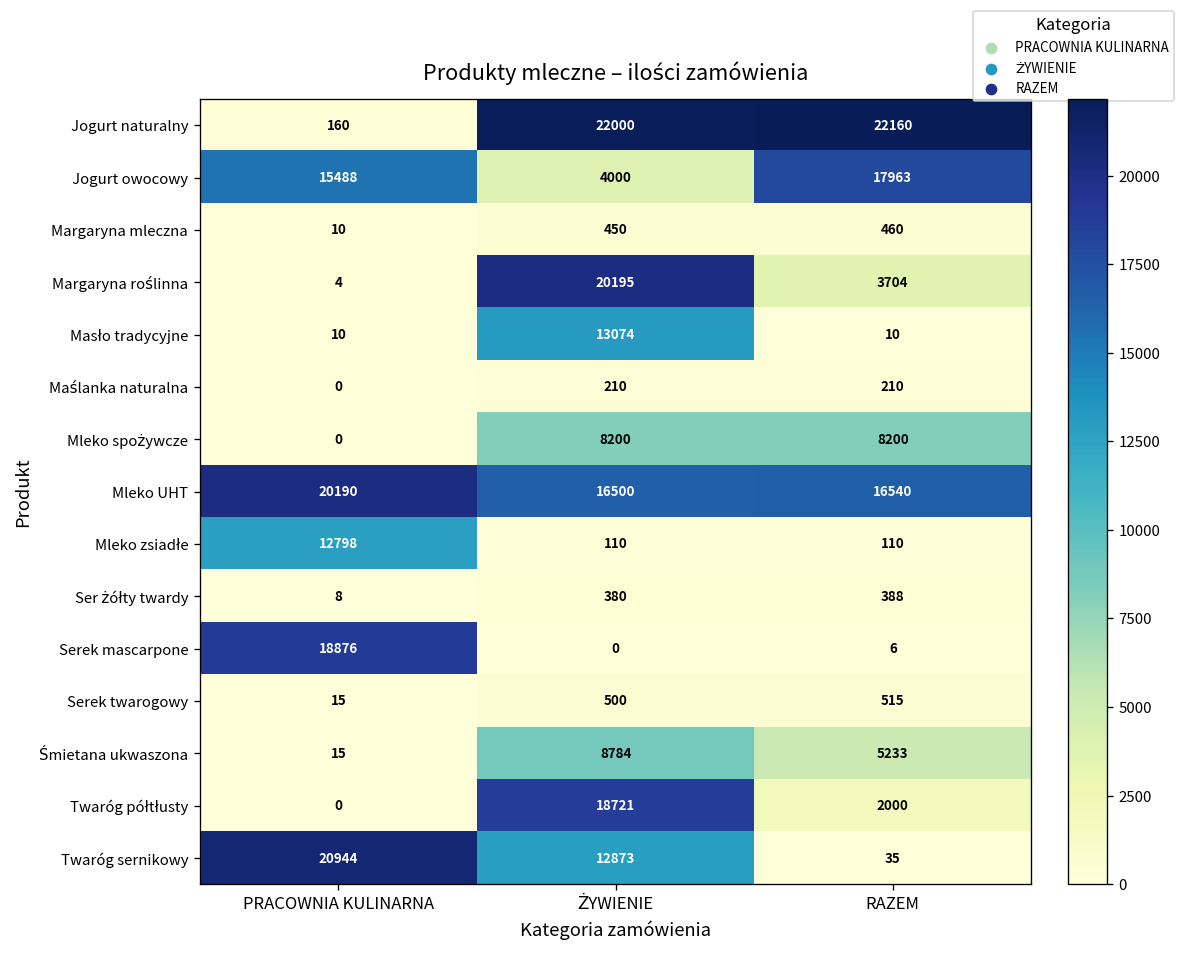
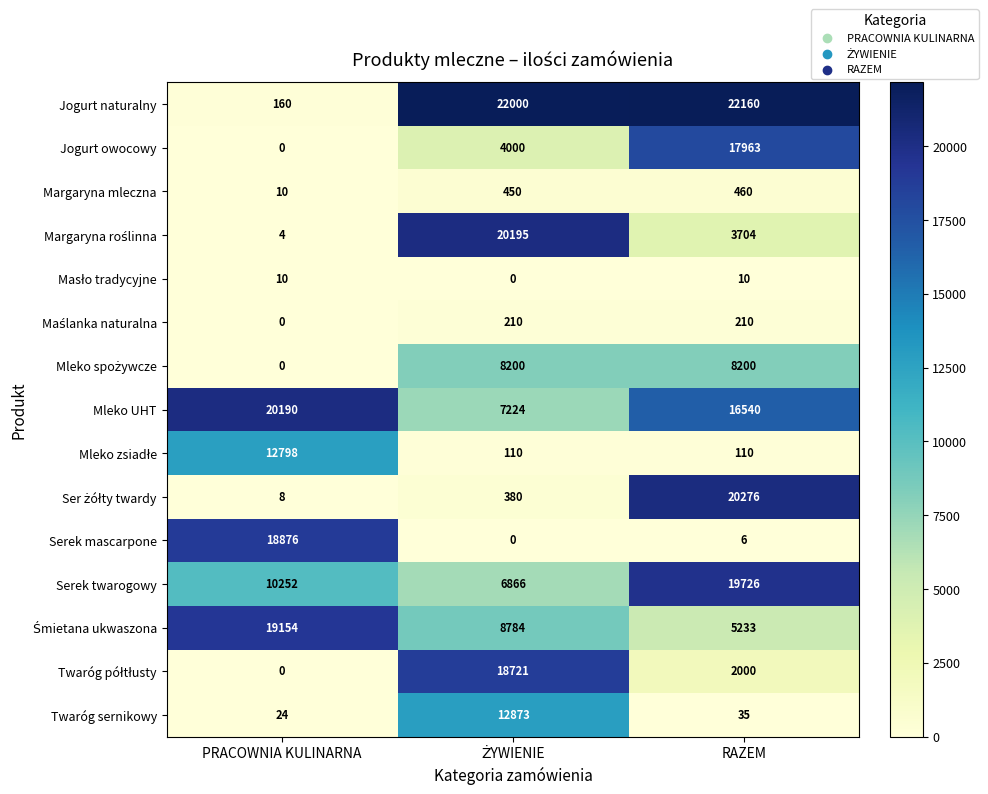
  {
    "Jogurt naturalny": {
      "PRACOWNIA KULINARNA": 160,
      "ŻYWIENIE": 22000,
      "RAZEM": 22160
    },
    "Jogurt owocowy": {
-     "PRACOWNIA KULINARNA": 15488,
+     "PRACOWNIA KULINARNA": 0,
      "ŻYWIENIE": 4000,
      "RAZEM": 17963
    },
    "Margaryna mleczna": {
      "PRACOWNIA KULINARNA": 10,
      "ŻYWIENIE": 450,
      "RAZEM": 460
    },
    "Margaryna roślinna": {
      "PRACOWNIA KULINARNA": 4,
      "ŻYWIENIE": 20195,
      "RAZEM": 3704
    },
    "Masło tradycyjne": {
      "PRACOWNIA KULINARNA": 10,
-     "ŻYWIENIE": 13074,
+     "ŻYWIENIE": 0,
      "RAZEM": 10
    },
    "Maślanka naturalna": {
      "PRACOWNIA KULINARNA": 0,
      "ŻYWIENIE": 210,
      "RAZEM": 210
    },
    "Mleko spożywcze": {
      "PRACOWNIA KULINARNA": 0,
      "ŻYWIENIE": 8200,
      "RAZEM": 8200
    },
    "Mleko UHT": {
      "PRACOWNIA KULINARNA": 20190,
-     "ŻYWIENIE": 16500,
+     "ŻYWIENIE": 7224,
      "RAZEM": 16540
    },
    "Mleko zsiadłe": {
      "PRACOWNIA KULINARNA": 12798,
      "ŻYWIENIE": 110,
      "RAZEM": 110
    },
    "Ser żółty twardy": {
      "PRACOWNIA KULINARNA": 8,
      "ŻYWIENIE": 380,
-     "RAZEM": 388
+     "RAZEM": 20276
    },
    "Serek mascarpone": {
      "PRACOWNIA KULINARNA": 18876,
      "ŻYWIENIE": 0,
      "RAZEM": 6
    },
    "Serek twarogowy": {
-     "PRACOWNIA KULINARNA": 15,
-     "ŻYWIENIE": 500,
-     "RAZEM": 515
+     "PRACOWNIA KULINARNA": 10252,
+     "ŻYWIENIE": 6866,
+     "RAZEM": 19726
    },
    "Śmietana ukwaszona": {
-     "PRACOWNIA KULINARNA": 15,
+     "PRACOWNIA KULINARNA": 19154,
      "ŻYWIENIE": 8784,
      "RAZEM": 5233
    },
    "Twaróg półtłusty": {
      "PRACOWNIA KULINARNA": 0,
      "ŻYWIENIE": 18721,
      "RAZEM": 2000
    },
    "Twaróg sernikowy": {
-     "PRACOWNIA KULINARNA": 20944,
+     "PRACOWNIA KULINARNA": 24,
      "ŻYWIENIE": 12873,
      "RAZEM": 35
    }
  }
